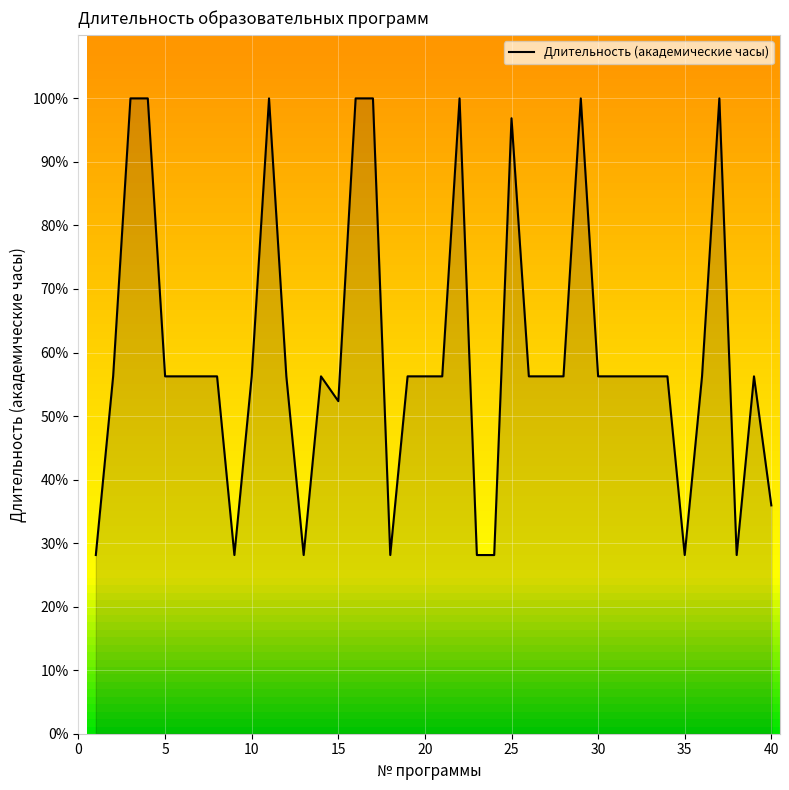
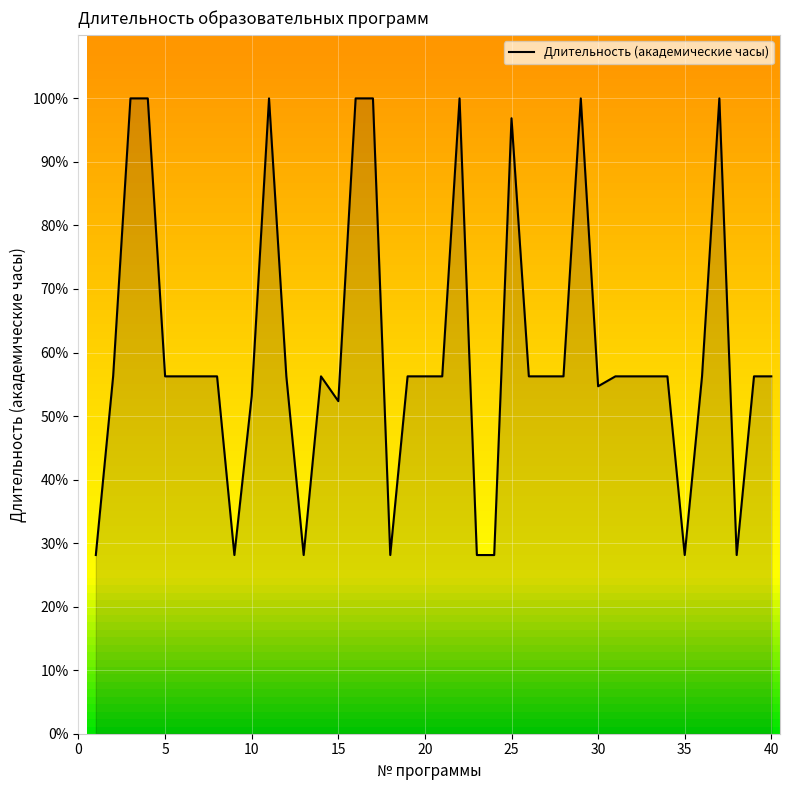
  {
    "5": "56%",
-   "10": "56%",
+   "10": "53%",
    "15": "52%",
    "20": "56%",
    "25": "97%",
-   "30": "56%",
+   "30": "55%",
    "35": "28%",
-   "40": "36%"
+   "40": "56%"
  }
